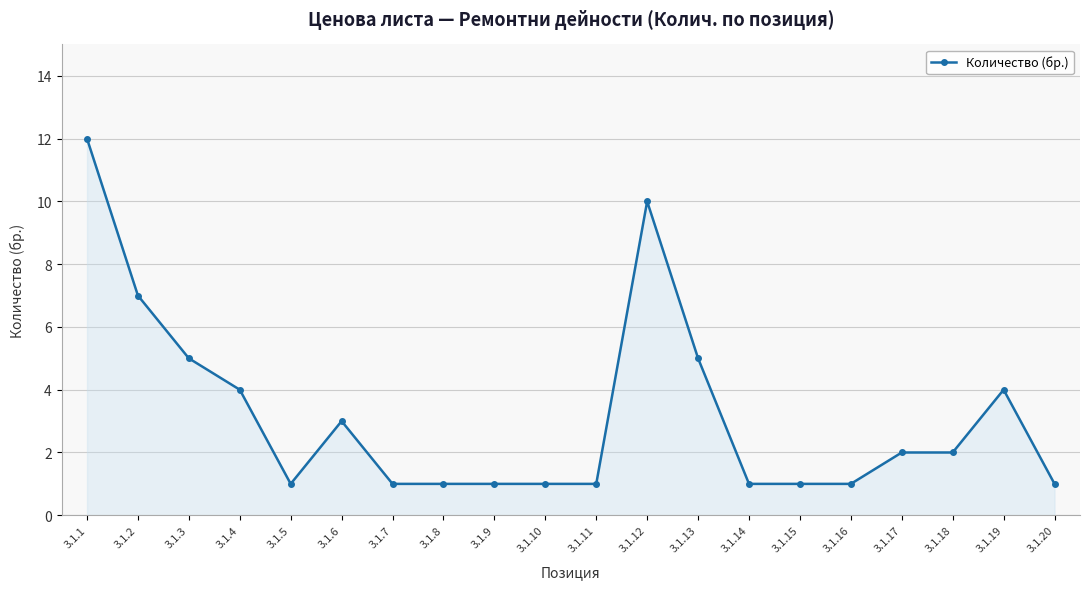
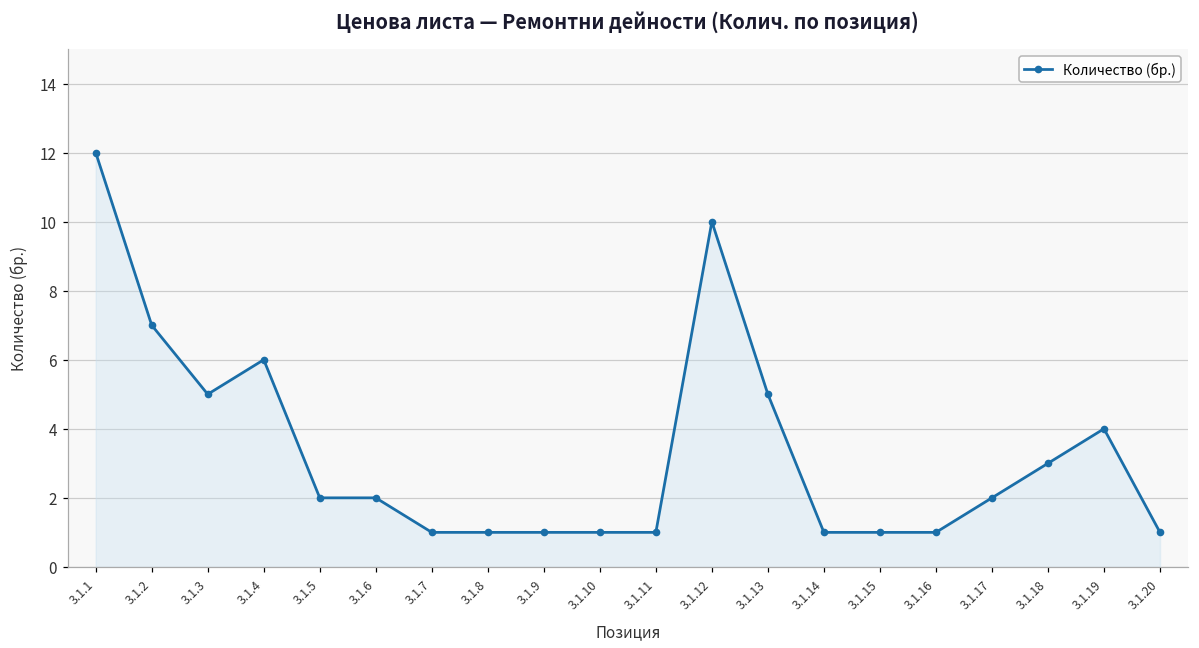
  {
    "3.1.1": 12,
    "3.1.2": 7,
    "3.1.3": 5,
-   "3.1.4": 4,
-   "3.1.5": 1,
-   "3.1.6": 3,
+   "3.1.4": 6,
+   "3.1.5": 2,
+   "3.1.6": 2,
    "3.1.7": 1,
    "3.1.8": 1,
    "3.1.9": 1,
    "3.1.10": 1,
    "3.1.11": 1,
    "3.1.12": 10,
    "3.1.13": 5,
    "3.1.14": 1,
    "3.1.15": 1,
    "3.1.16": 1,
    "3.1.17": 2,
-   "3.1.18": 2,
+   "3.1.18": 3,
    "3.1.19": 4,
    "3.1.20": 1
  }
